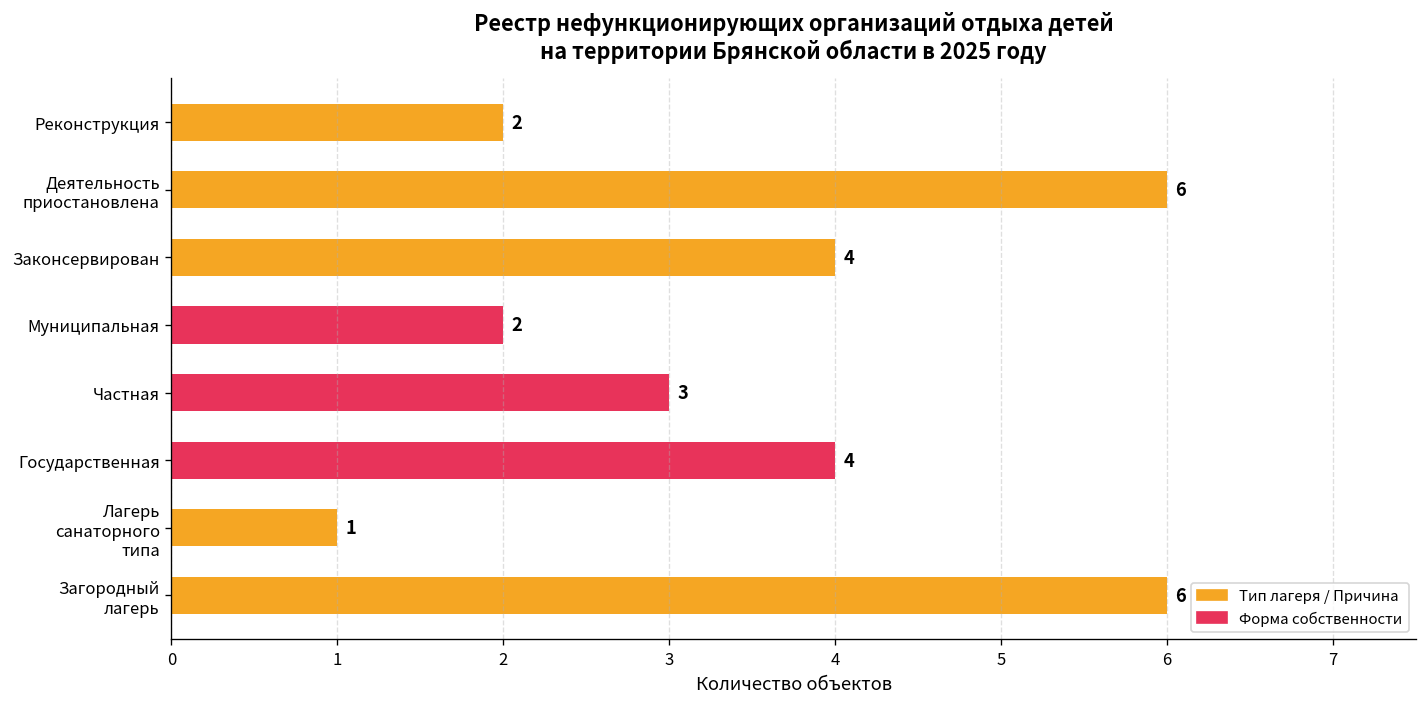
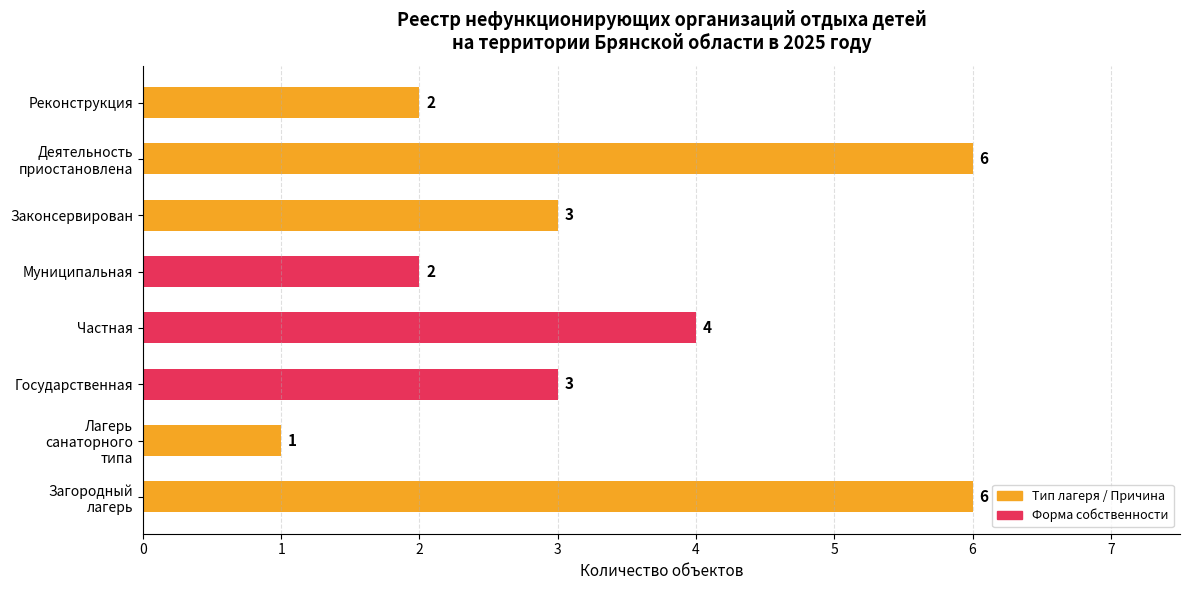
  {
    "Реконструкция": 2,
    "Деятельность приостановлена": 6,
-   "Законсервирован": 4,
+   "Законсервирован": 3,
    "Муниципальная": 2,
-   "Частная": 3,
-   "Государственная": 4,
+   "Частная": 4,
+   "Государственная": 3,
    "Лагерь санаторного типа": 1,
    "Загородный лагерь": 6
  }
